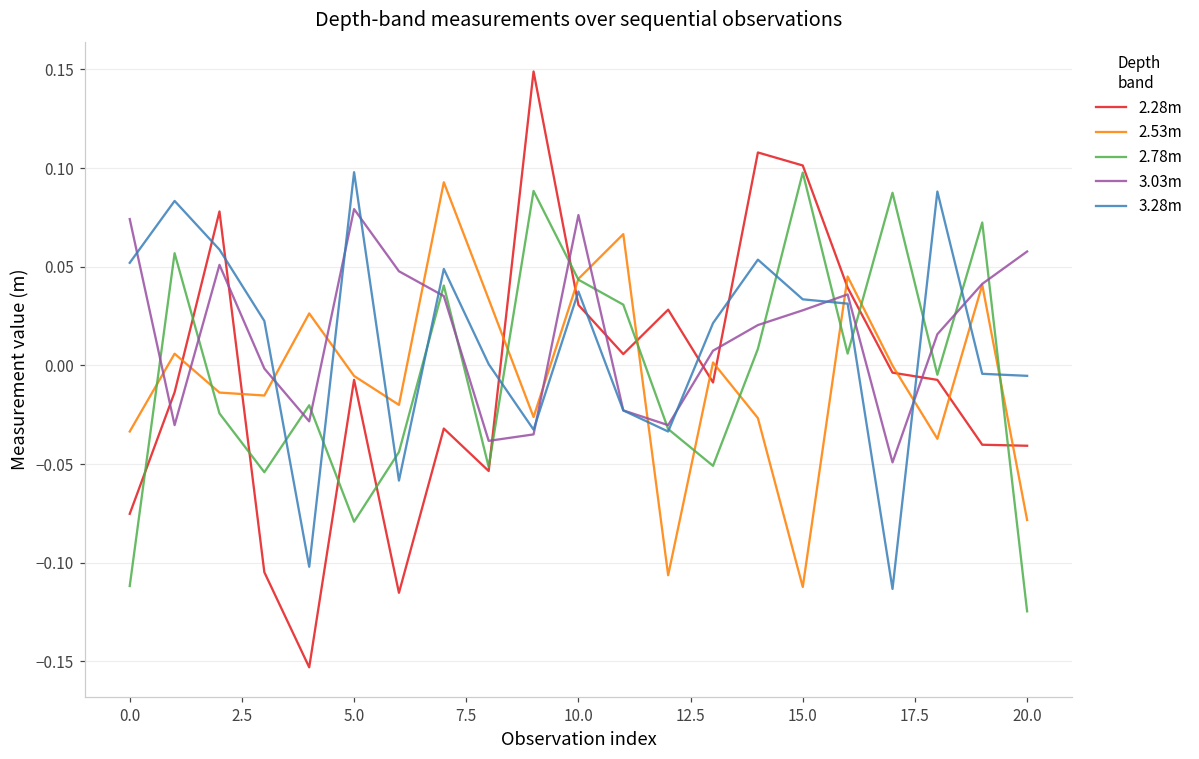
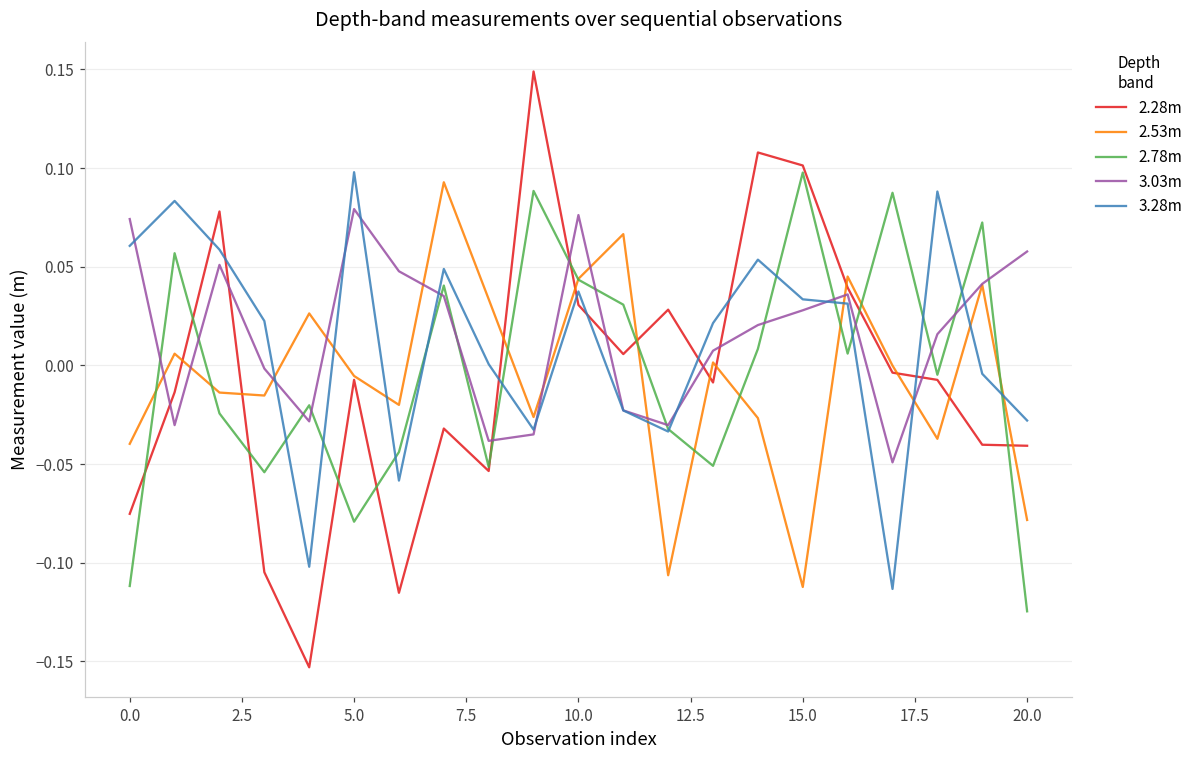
  {
    "2.28m": {
      "0.0": -0.075,
      "5.0": -0.007,
      "10.0": 0.031,
      "15.0": 0.101,
      "20.0": -0.041
    },
    "2.53m": {
-     "0.0": -0.034,
+     "0.0": -0.040,
      "5.0": -0.005,
      "15.0": -0.112,
      "20.0": -0.078
    },
    "2.78m": {
      "0.0": -0.112,
      "5.0": -0.079,
      "15.0": 0.098,
      "20.0": -0.125
    },
    "3.03m": {
      "0.0": 0.074,
      "5.0": 0.079,
      "10.0": 0.076,
      "15.0": 0.028,
      "20.0": 0.058
    },
    "3.28m": {
-     "0.0": 0.052,
+     "0.0": 0.061,
      "5.0": 0.098,
      "10.0": 0.037,
      "15.0": 0.033,
-     "20.0": -0.005
+     "20.0": -0.028
    }
  }
